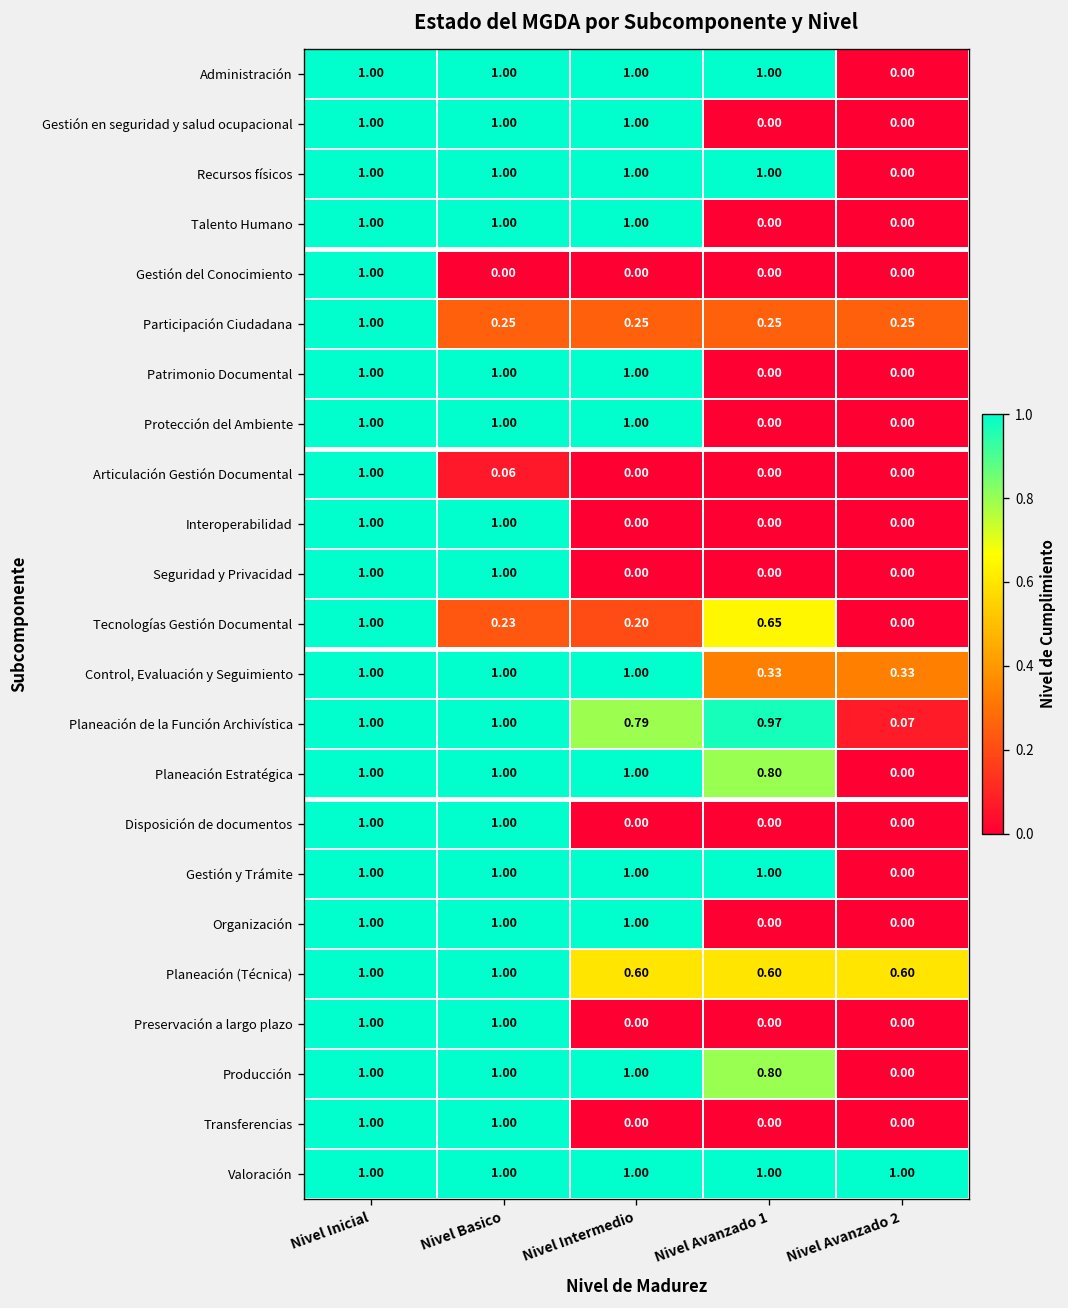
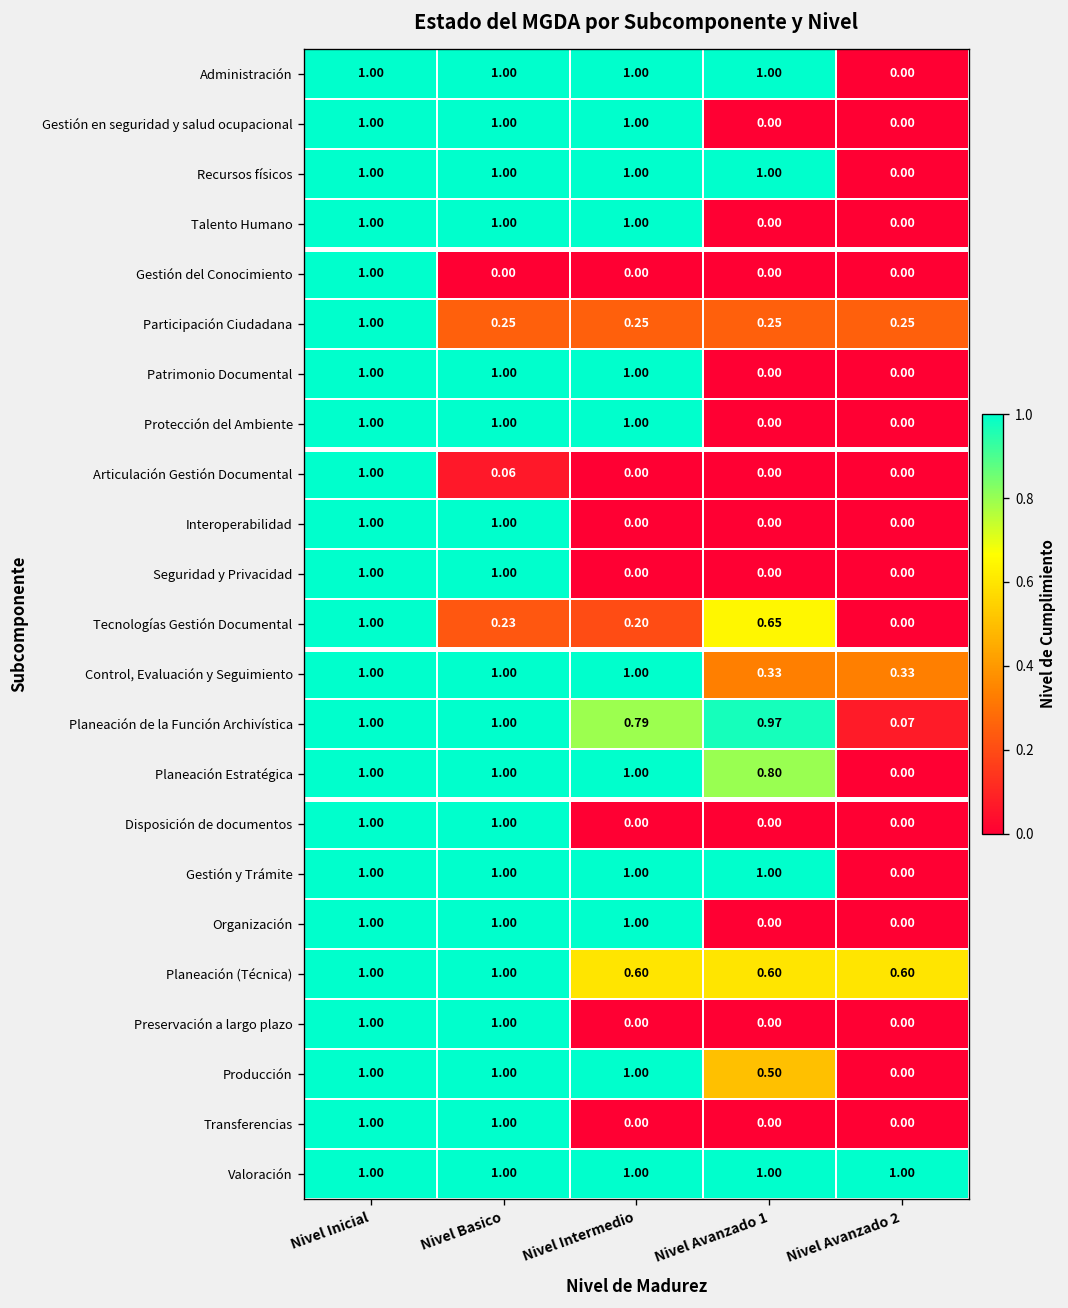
  {
    "Administración": {
      "Nivel Inicial": 1.00,
      "Nivel Basico": 1.00,
      "Nivel Intermedio": 1.00,
      "Nivel Avanzado 1": 1.00,
      "Nivel Avanzado 2": 0.00
    },
    "Gestión en seguridad y salud ocupacional": {
      "Nivel Inicial": 1.00,
      "Nivel Basico": 1.00,
      "Nivel Intermedio": 1.00,
      "Nivel Avanzado 1": 0.00,
      "Nivel Avanzado 2": 0.00
    },
    "Recursos físicos": {
      "Nivel Inicial": 1.00,
      "Nivel Basico": 1.00,
      "Nivel Intermedio": 1.00,
      "Nivel Avanzado 1": 1.00,
      "Nivel Avanzado 2": 0.00
    },
    "Talento Humano": {
      "Nivel Inicial": 1.00,
      "Nivel Basico": 1.00,
      "Nivel Intermedio": 1.00,
      "Nivel Avanzado 1": 0.00,
      "Nivel Avanzado 2": 0.00
    },
    "Gestión del Conocimiento": {
      "Nivel Inicial": 1.00,
      "Nivel Basico": 0.00,
      "Nivel Intermedio": 0.00,
      "Nivel Avanzado 1": 0.00,
      "Nivel Avanzado 2": 0.00
    },
    "Participación Ciudadana": {
      "Nivel Inicial": 1.00,
      "Nivel Basico": 0.25,
      "Nivel Intermedio": 0.25,
      "Nivel Avanzado 1": 0.25,
      "Nivel Avanzado 2": 0.25
    },
    "Patrimonio Documental": {
      "Nivel Inicial": 1.00,
      "Nivel Basico": 1.00,
      "Nivel Intermedio": 1.00,
      "Nivel Avanzado 1": 0.00,
      "Nivel Avanzado 2": 0.00
    },
    "Protección del Ambiente": {
      "Nivel Inicial": 1.00,
      "Nivel Basico": 1.00,
      "Nivel Intermedio": 1.00,
      "Nivel Avanzado 1": 0.00,
      "Nivel Avanzado 2": 0.00
    },
    "Articulación Gestión Documental": {
      "Nivel Inicial": 1.00,
      "Nivel Basico": 0.06,
      "Nivel Intermedio": 0.00,
      "Nivel Avanzado 1": 0.00,
      "Nivel Avanzado 2": 0.00
    },
    "Interoperabilidad": {
      "Nivel Inicial": 1.00,
      "Nivel Basico": 1.00,
      "Nivel Intermedio": 0.00,
      "Nivel Avanzado 1": 0.00,
      "Nivel Avanzado 2": 0.00
    },
    "Seguridad y Privacidad": {
      "Nivel Inicial": 1.00,
      "Nivel Basico": 1.00,
      "Nivel Intermedio": 0.00,
      "Nivel Avanzado 1": 0.00,
      "Nivel Avanzado 2": 0.00
    },
    "Tecnologías Gestión Documental": {
      "Nivel Inicial": 1.00,
      "Nivel Basico": 0.23,
      "Nivel Intermedio": 0.20,
      "Nivel Avanzado 1": 0.65,
      "Nivel Avanzado 2": 0.00
    },
    "Control, Evaluación y Seguimiento": {
      "Nivel Inicial": 1.00,
      "Nivel Basico": 1.00,
      "Nivel Intermedio": 1.00,
      "Nivel Avanzado 1": 0.33,
      "Nivel Avanzado 2": 0.33
    },
    "Planeación de la Función Archivística": {
      "Nivel Inicial": 1.00,
      "Nivel Basico": 1.00,
      "Nivel Intermedio": 0.79,
      "Nivel Avanzado 1": 0.97,
      "Nivel Avanzado 2": 0.07
    },
    "Planeación Estratégica": {
      "Nivel Inicial": 1.00,
      "Nivel Basico": 1.00,
      "Nivel Intermedio": 1.00,
      "Nivel Avanzado 1": 0.80,
      "Nivel Avanzado 2": 0.00
    },
    "Disposición de documentos": {
      "Nivel Inicial": 1.00,
      "Nivel Basico": 1.00,
      "Nivel Intermedio": 0.00,
      "Nivel Avanzado 1": 0.00,
      "Nivel Avanzado 2": 0.00
    },
    "Gestión y Trámite": {
      "Nivel Inicial": 1.00,
      "Nivel Basico": 1.00,
      "Nivel Intermedio": 1.00,
      "Nivel Avanzado 1": 1.00,
      "Nivel Avanzado 2": 0.00
    },
    "Organización": {
      "Nivel Inicial": 1.00,
      "Nivel Basico": 1.00,
      "Nivel Intermedio": 1.00,
      "Nivel Avanzado 1": 0.00,
      "Nivel Avanzado 2": 0.00
    },
    "Planeación (Técnica)": {
      "Nivel Inicial": 1.00,
      "Nivel Basico": 1.00,
      "Nivel Intermedio": 0.60,
      "Nivel Avanzado 1": 0.60,
      "Nivel Avanzado 2": 0.60
    },
    "Preservación a largo plazo": {
      "Nivel Inicial": 1.00,
      "Nivel Basico": 1.00,
      "Nivel Intermedio": 0.00,
      "Nivel Avanzado 1": 0.00,
      "Nivel Avanzado 2": 0.00
    },
    "Producción": {
      "Nivel Inicial": 1.00,
      "Nivel Basico": 1.00,
      "Nivel Intermedio": 1.00,
-     "Nivel Avanzado 1": 0.80,
+     "Nivel Avanzado 1": 0.50,
      "Nivel Avanzado 2": 0.00
    },
    "Transferencias": {
      "Nivel Inicial": 1.00,
      "Nivel Basico": 1.00,
      "Nivel Intermedio": 0.00,
      "Nivel Avanzado 1": 0.00,
      "Nivel Avanzado 2": 0.00
    },
    "Valoración": {
      "Nivel Inicial": 1.00,
      "Nivel Basico": 1.00,
      "Nivel Intermedio": 1.00,
      "Nivel Avanzado 1": 1.00,
      "Nivel Avanzado 2": 1.00
    }
  }
